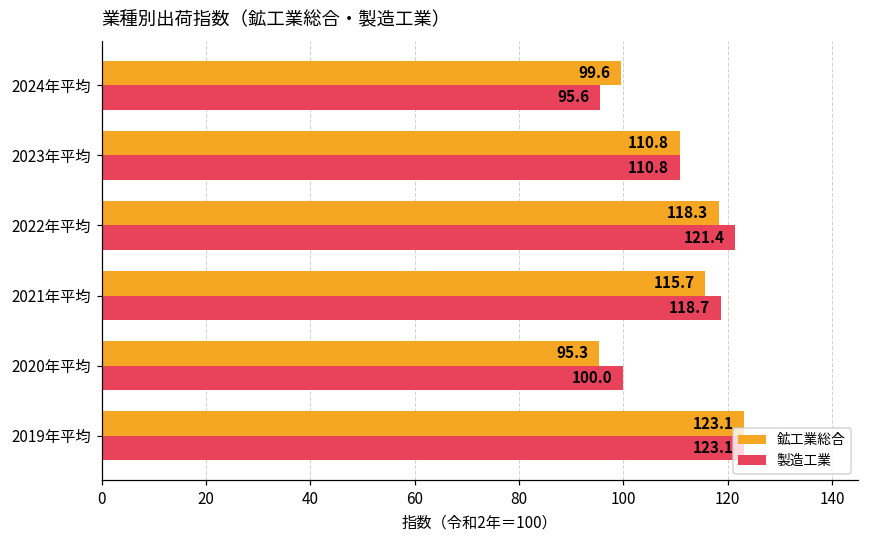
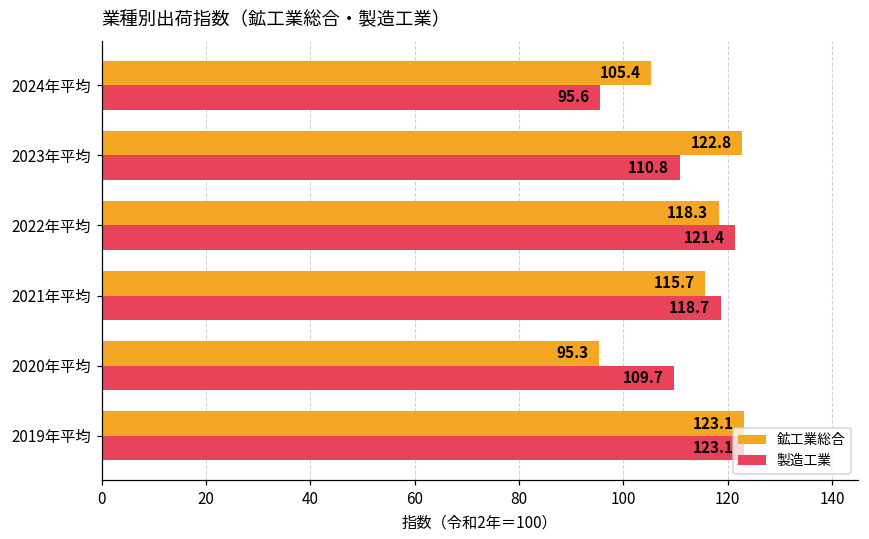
  {
    "鉱工業総合": {
-     "2024年平均": 99.6,
-     "2023年平均": 110.8,
+     "2024年平均": 105.4,
+     "2023年平均": 122.8,
      "2022年平均": 118.3,
      "2021年平均": 115.7,
      "2020年平均": 95.3
    },
    "製造工業": {
      "2024年平均": 95.6,
      "2023年平均": 110.8,
      "2022年平均": 121.4,
      "2021年平均": 118.7,
-     "2020年平均": 100.0
+     "2020年平均": 109.7
    }
  }
